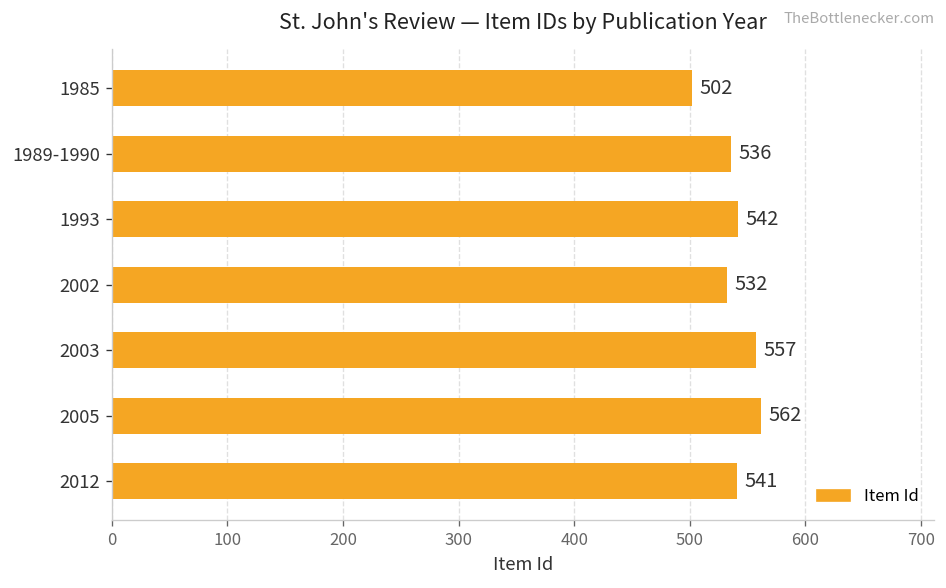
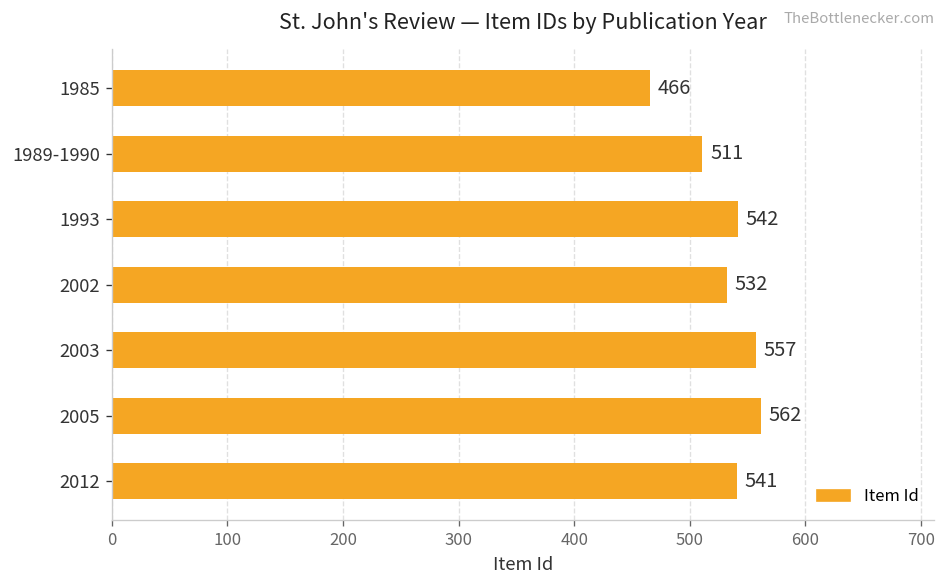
  {
-   "1985": 502,
-   "1989-1990": 536,
+   "1985": 466,
+   "1989-1990": 511,
    "1993": 542,
    "2002": 532,
    "2003": 557,
    "2005": 562,
    "2012": 541
  }
